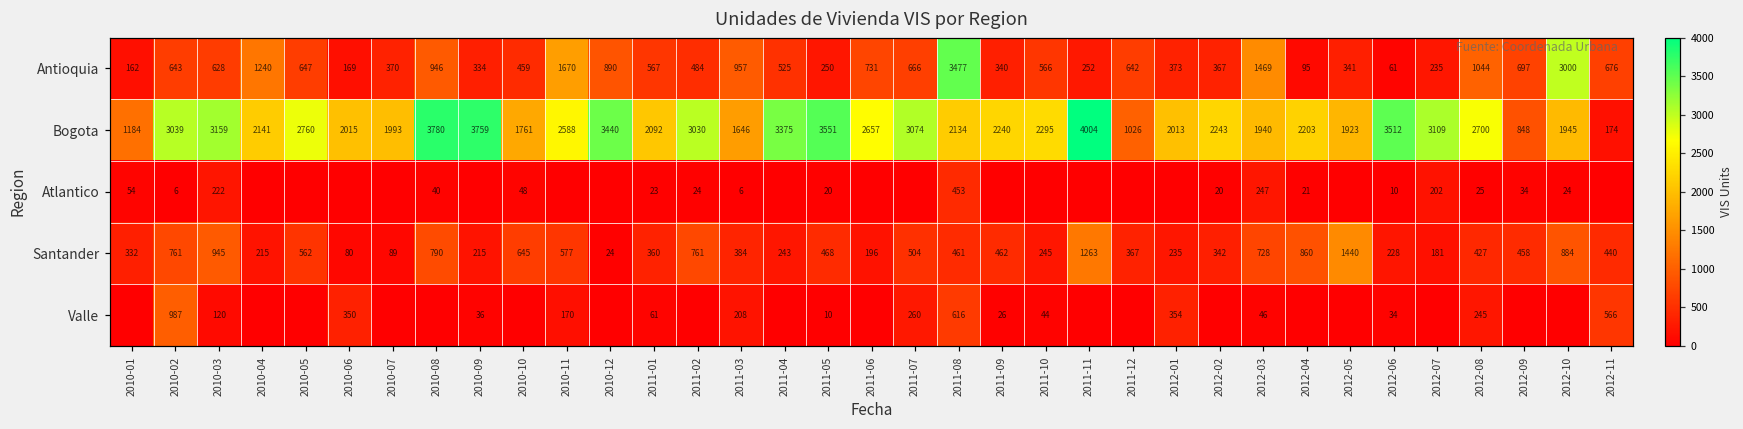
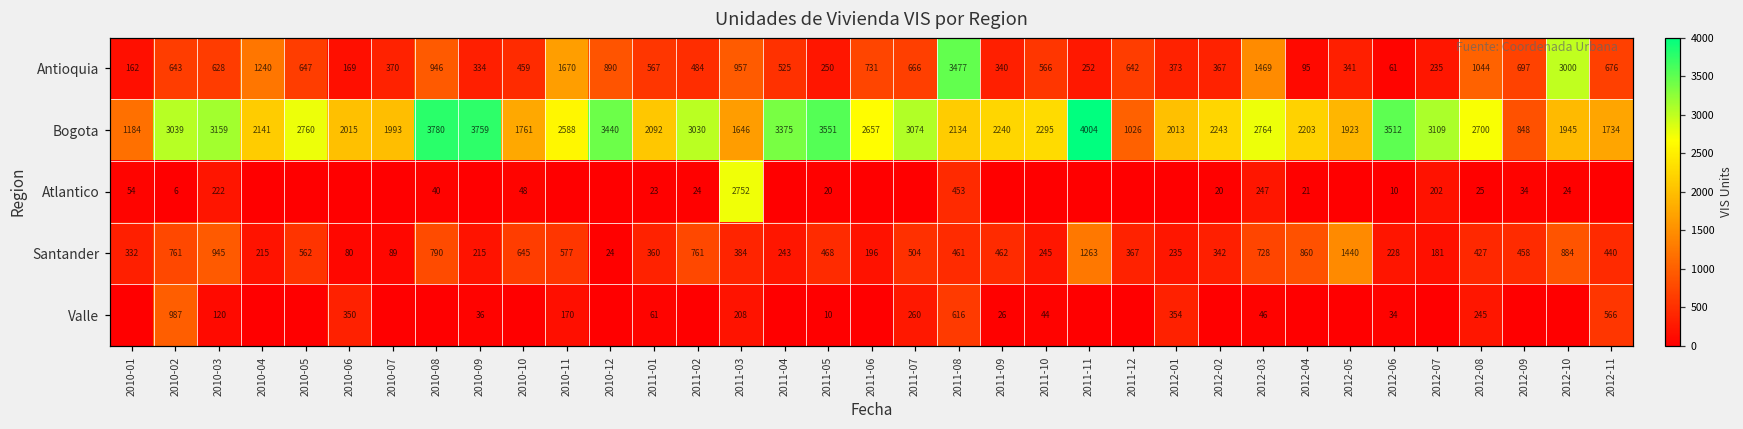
  {
    "Antioquia": {
      "2010-01": 162,
      "2010-02": 643,
      "2010-03": 628,
      "2010-04": 1240,
      "2010-05": 647,
      "2010-06": 169,
      "2010-07": 370,
      "2010-08": 946,
      "2010-09": 334,
      "2010-10": 459,
      "2010-11": 1670,
      "2010-12": 890,
      "2011-01": 567,
      "2011-02": 484,
      "2011-03": 957,
      "2011-04": 525,
      "2011-05": 250,
      "2011-06": 731,
      "2011-07": 666,
      "2011-08": 3477,
      "2011-09": 340,
      "2011-10": 566,
      "2011-11": 252,
      "2011-12": 642,
      "2012-01": 373,
      "2012-02": 367,
      "2012-03": 1469,
      "2012-04": 95,
      "2012-05": 341,
      "2012-06": 61,
      "2012-07": 235,
      "2012-08": 1044,
      "2012-10": 3000,
      "2012-11": 676
    },
    "Bogota": {
      "2010-01": 1184,
      "2010-02": 3039,
      "2010-03": 3159,
      "2010-04": 2141,
      "2010-05": 2760,
      "2010-06": 2015,
      "2010-07": 1993,
      "2010-08": 3780,
      "2010-09": 3759,
      "2010-10": 1761,
      "2010-11": 2588,
      "2010-12": 3440,
      "2011-01": 2092,
      "2011-02": 3030,
      "2011-03": 1646,
      "2011-04": 3375,
      "2011-05": 3551,
      "2011-06": 2657,
      "2011-07": 3074,
      "2011-08": 2134,
      "2011-09": 2240,
      "2011-10": 2295,
      "2011-11": 4004,
      "2011-12": 1026,
      "2012-01": 2013,
      "2012-02": 2243,
-     "2012-03": 1940,
+     "2012-03": 2764,
      "2012-04": 2203,
      "2012-05": 1923,
      "2012-06": 3512,
      "2012-07": 3109,
      "2012-08": 2700,
      "2012-09": 848,
      "2012-10": 1945,
-     "2012-11": 174
+     "2012-11": 1734
    },
    "Atlantico": {
      "2010-01": 54,
      "2010-02": 6,
      "2010-03": 222,
      "2010-08": 40,
      "2010-10": 48,
      "2011-01": 23,
      "2011-02": 24,
-     "2011-03": 6,
+     "2011-03": 2752,
      "2011-05": 20,
      "2011-08": 453,
      "2012-02": 20,
      "2012-03": 247,
      "2012-04": 21,
      "2012-06": 10,
      "2012-07": 202,
      "2012-08": 25,
      "2012-09": 34,
      "2012-10": 24
    },
    "Santander": {
      "2010-01": 332,
      "2010-02": 761,
      "2010-03": 945,
      "2010-04": 215,
      "2010-05": 562,
      "2010-06": 80,
      "2010-07": 89,
      "2010-08": 790,
      "2010-09": 215,
      "2010-10": 645,
      "2010-11": 577,
      "2010-12": 24,
      "2011-01": 360,
      "2011-02": 761,
      "2011-03": 384,
      "2011-04": 243,
      "2011-05": 468,
      "2011-06": 196,
      "2011-07": 504,
      "2011-08": 461,
      "2011-09": 462,
      "2011-10": 245,
      "2011-11": 1263,
      "2011-12": 367,
      "2012-01": 235,
      "2012-02": 342,
      "2012-03": 728,
      "2012-04": 860,
      "2012-05": 1440,
      "2012-06": 228,
      "2012-07": 181,
      "2012-08": 427,
      "2012-09": 458,
      "2012-10": 884,
      "2012-11": 440
    },
    "Valle": {
      "2010-02": 987,
      "2010-03": 120,
      "2010-06": 350,
      "2010-09": 36,
      "2010-11": 170,
      "2011-01": 61,
      "2011-03": 208,
      "2011-05": 10,
      "2011-07": 260,
      "2011-08": 616,
      "2011-09": 26,
      "2011-10": 44,
      "2012-01": 354,
      "2012-03": 46,
      "2012-06": 34,
      "2012-08": 245,
      "2012-11": 566
    }
  }
